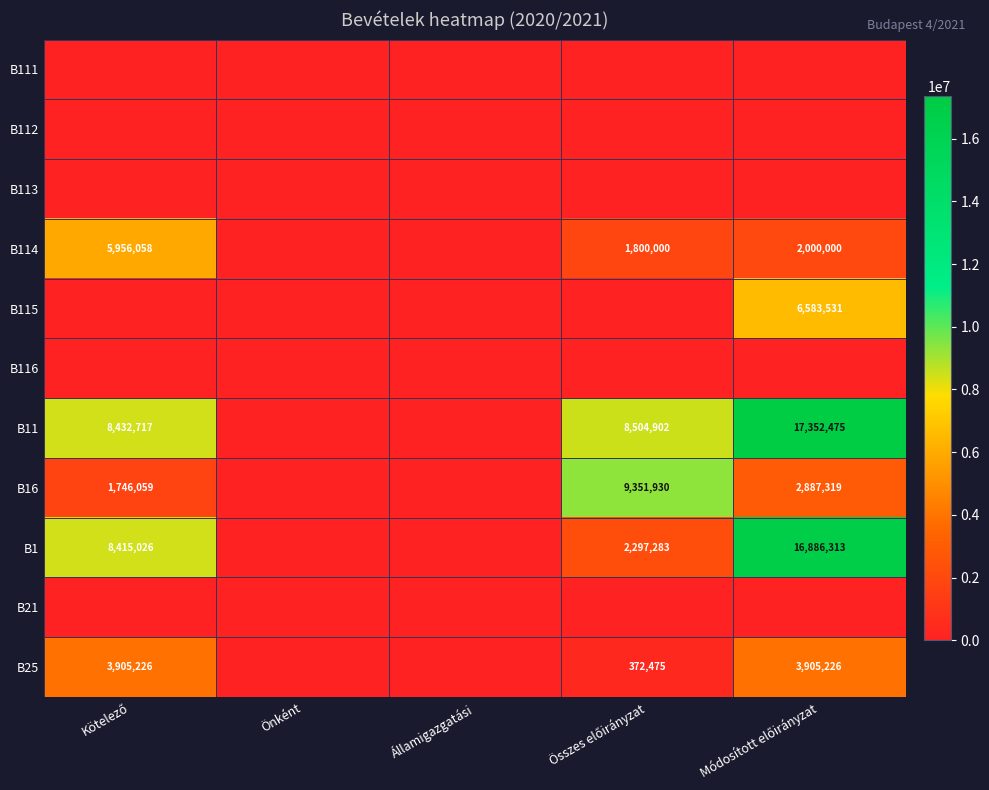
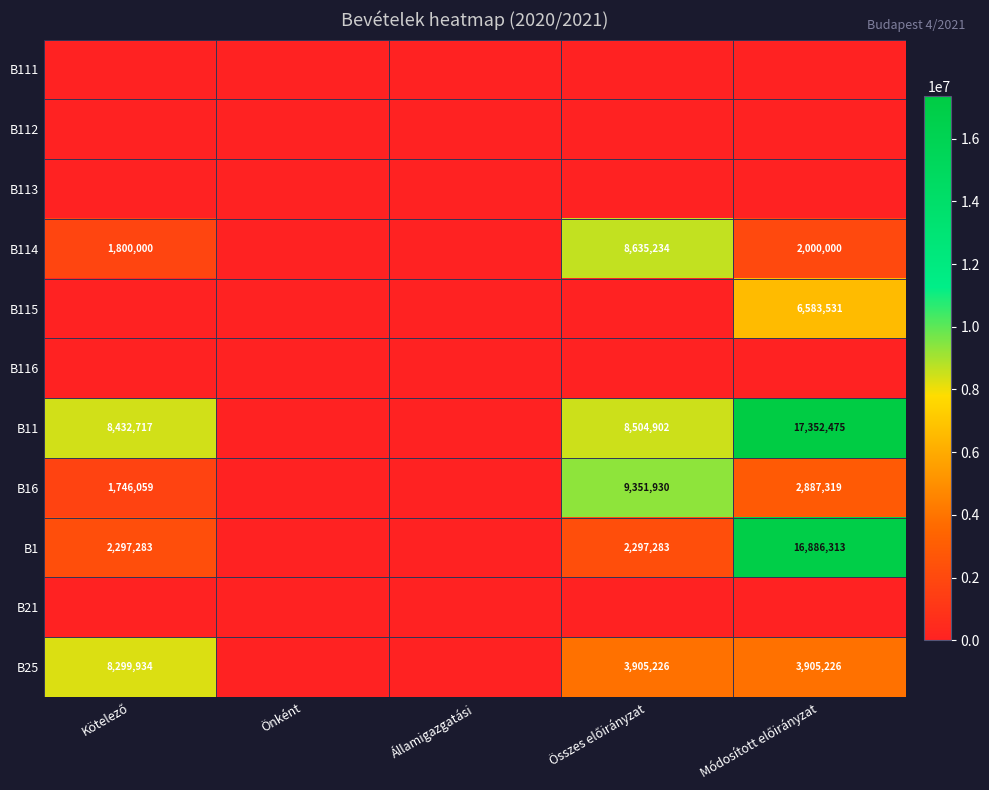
  {
    "B114": {
-     "Kötelező": "5,956,058",
-     "Összes előirányzat": "1,800,000",
+     "Kötelező": "1,800,000",
+     "Összes előirányzat": "8,635,234",
      "Módosított előirányzat": "2,000,000"
    },
    "B115": {
      "Módosított előirányzat": "6,583,531"
    },
    "B11": {
      "Kötelező": "8,432,717",
      "Összes előirányzat": "8,504,902",
      "Módosított előirányzat": "17,352,475"
    },
    "B16": {
      "Kötelező": "1,746,059",
      "Összes előirányzat": "9,351,930",
      "Módosított előirányzat": "2,887,319"
    },
    "B1": {
-     "Kötelező": "8,415,026",
+     "Kötelező": "2,297,283",
      "Összes előirányzat": "2,297,283",
      "Módosított előirányzat": "16,886,313"
    },
    "B25": {
-     "Kötelező": "3,905,226",
-     "Összes előirányzat": "372,475",
+     "Kötelező": "8,299,934",
+     "Összes előirányzat": "3,905,226",
      "Módosított előirányzat": "3,905,226"
    }
  }
